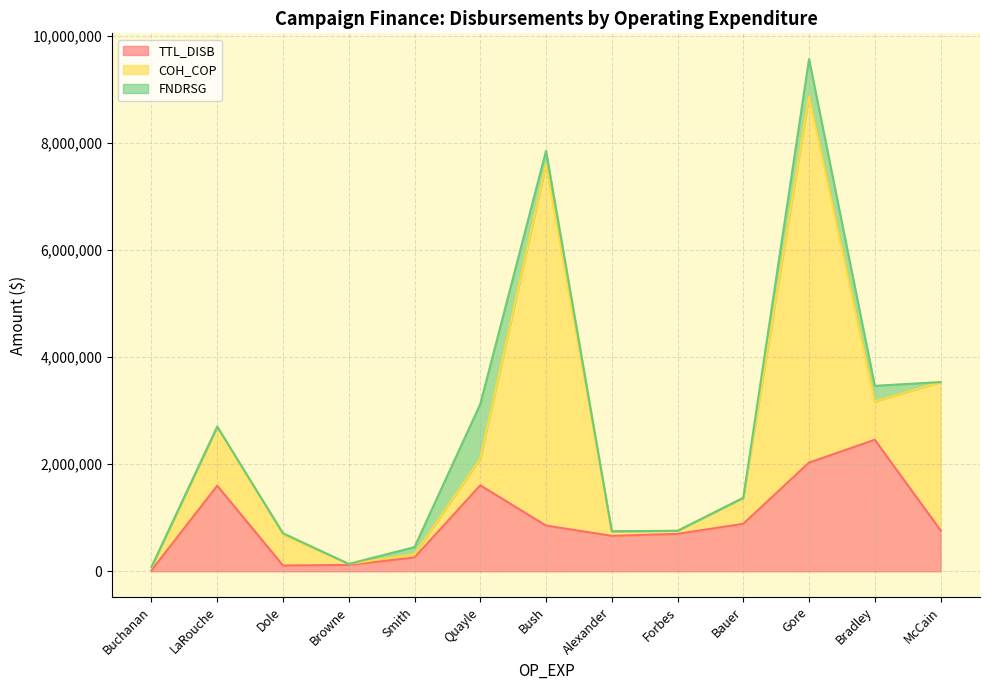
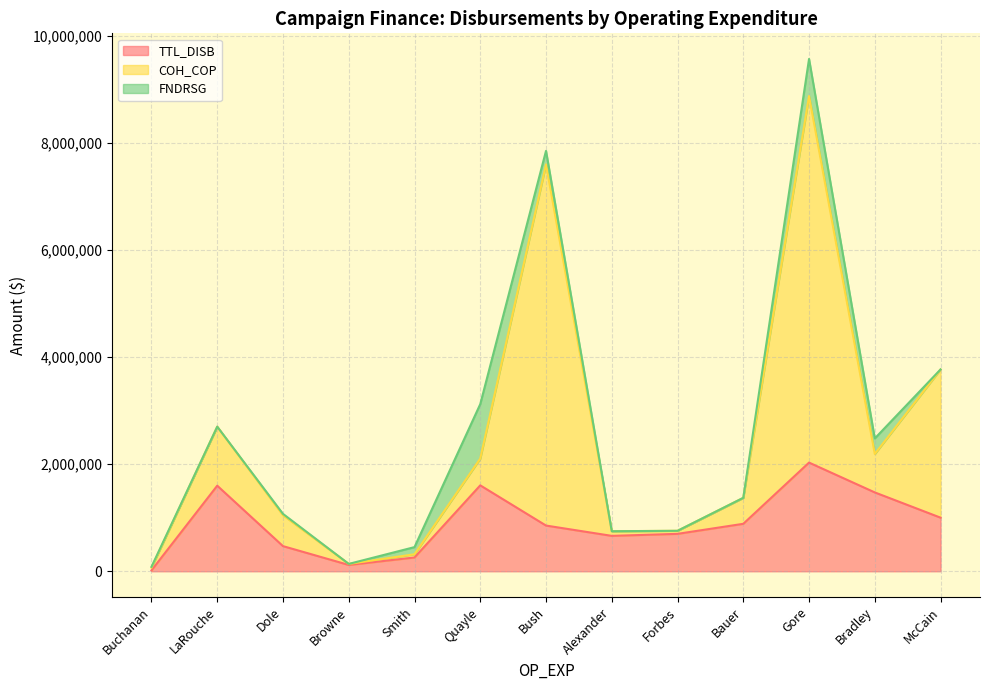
  {
    "TTL_DISB": {
      "Buchanan": "0",
      "LaRouche": "1,600,000",
-     "Dole": "100,000",
+     "Dole": "500,000",
      "Smith": "300,000",
      "Quayle": "1,600,000",
      "Bush": "900,000",
      "Alexander": "700,000",
      "Forbes": "700,000",
      "Bauer": "900,000",
      "Gore": "2,000,000",
-     "Bradley": "2,500,000",
-     "McCain": "800,000"
+     "Bradley": "1,500,000",
+     "McCain": "1,000,000"
    },
    "COH_COP": {
      "Smith": "100,000",
      "Quayle": "500,000",
      "Bush": "6,800,000",
      "Gore": "6,900,000",
      "Bradley": "700,000"
    },
    "FNDRSG": {
      "Smith": "100,000",
      "Quayle": "1,000,000",
      "Bush": "300,000",
      "Gore": "700,000",
      "Bradley": "300,000"
    }
  }
